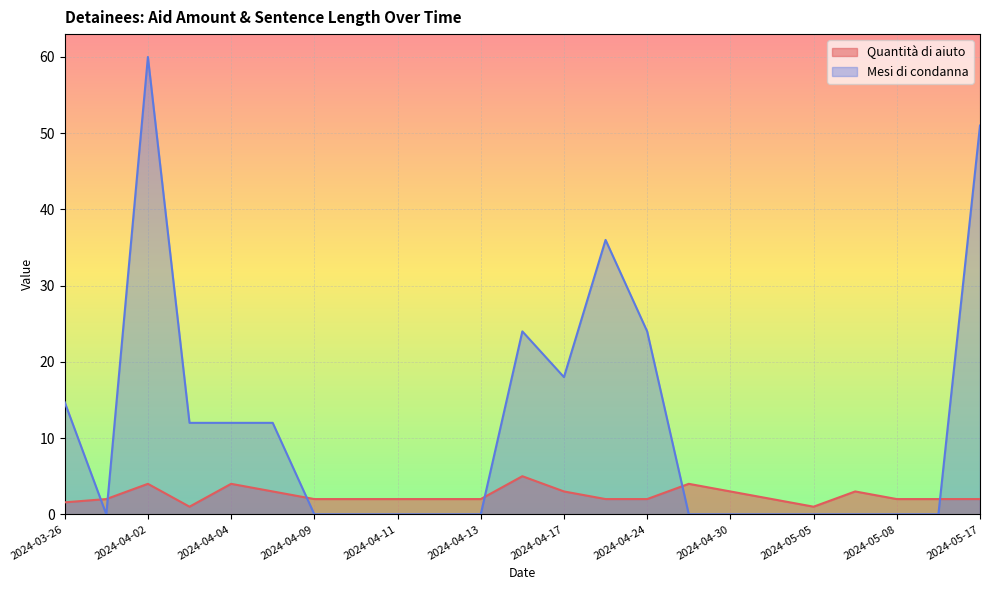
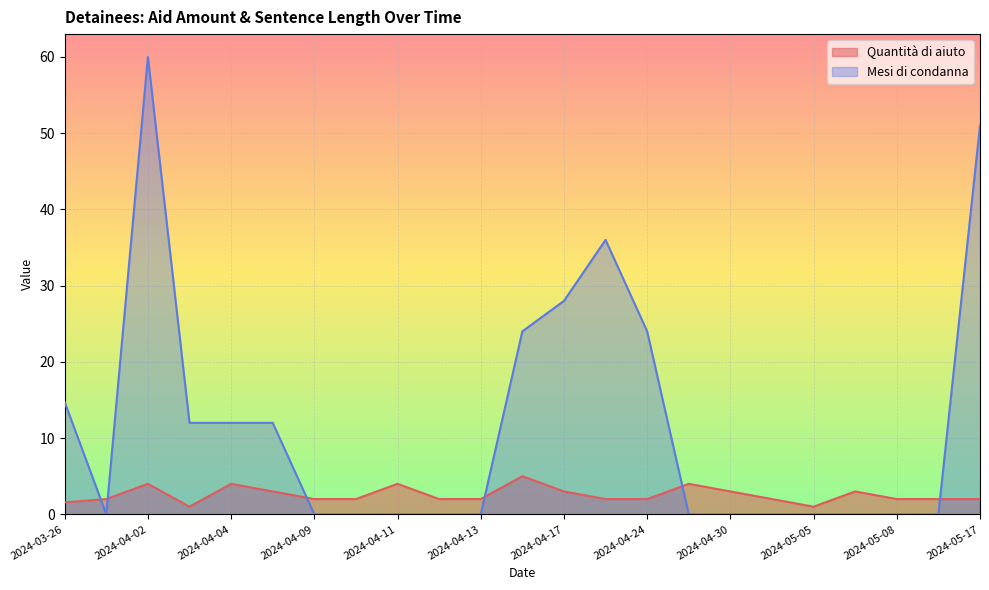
  {
    "Quantità di aiuto": {
      "2024-03-26": 2,
      "2024-04-02": 4,
      "2024-04-04": 4,
      "2024-04-09": 2,
-     "2024-04-11": 2,
+     "2024-04-11": 4,
      "2024-04-13": 2,
      "2024-04-17": 3,
      "2024-04-24": 2,
      "2024-04-30": 3,
      "2024-05-05": 1,
      "2024-05-08": 2,
      "2024-05-17": 2
    },
    "Mesi di condanna": {
      "2024-03-26": 15,
      "2024-04-02": 60,
      "2024-04-04": 12,
      "2024-04-09": 0,
      "2024-04-11": 0,
      "2024-04-13": 0,
-     "2024-04-17": 18,
+     "2024-04-17": 28,
      "2024-04-24": 24,
      "2024-04-30": 0,
      "2024-05-05": 0,
      "2024-05-08": 0,
      "2024-05-17": 51
    }
  }
